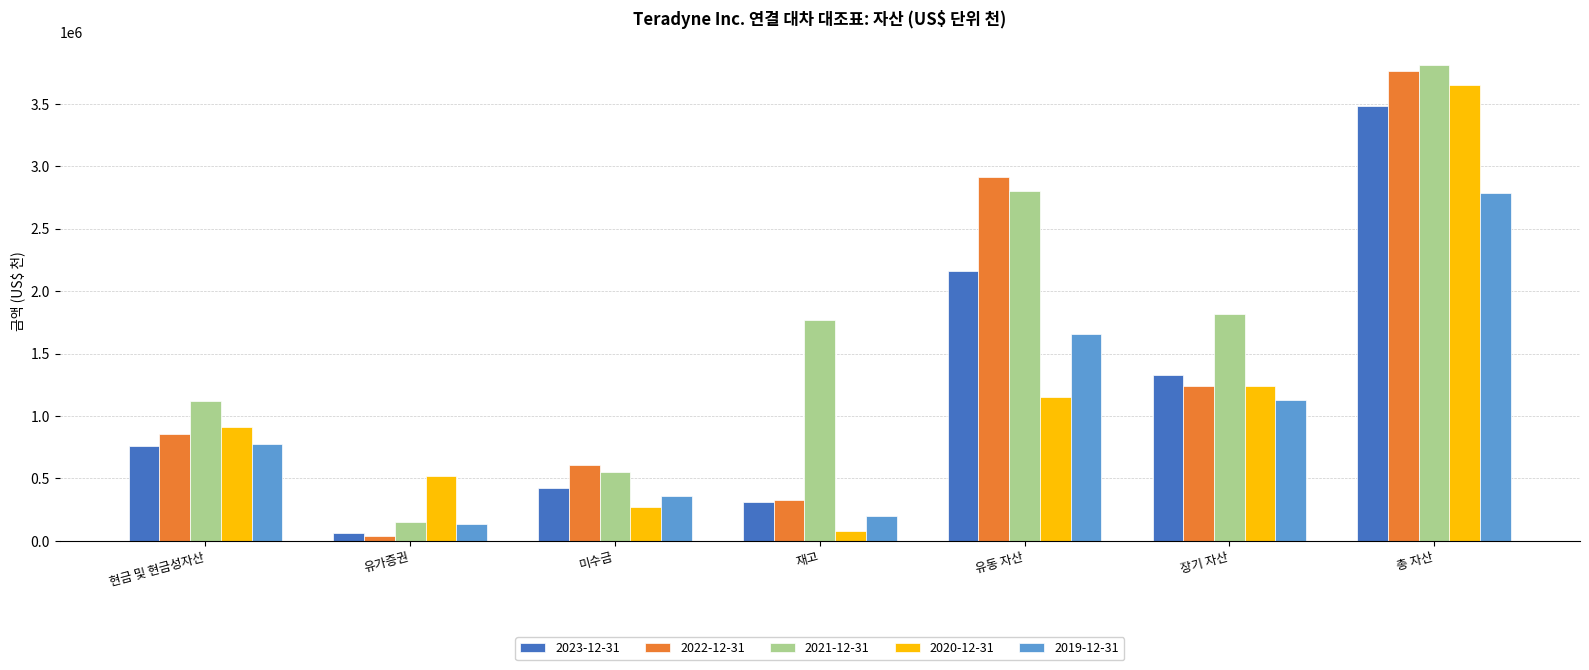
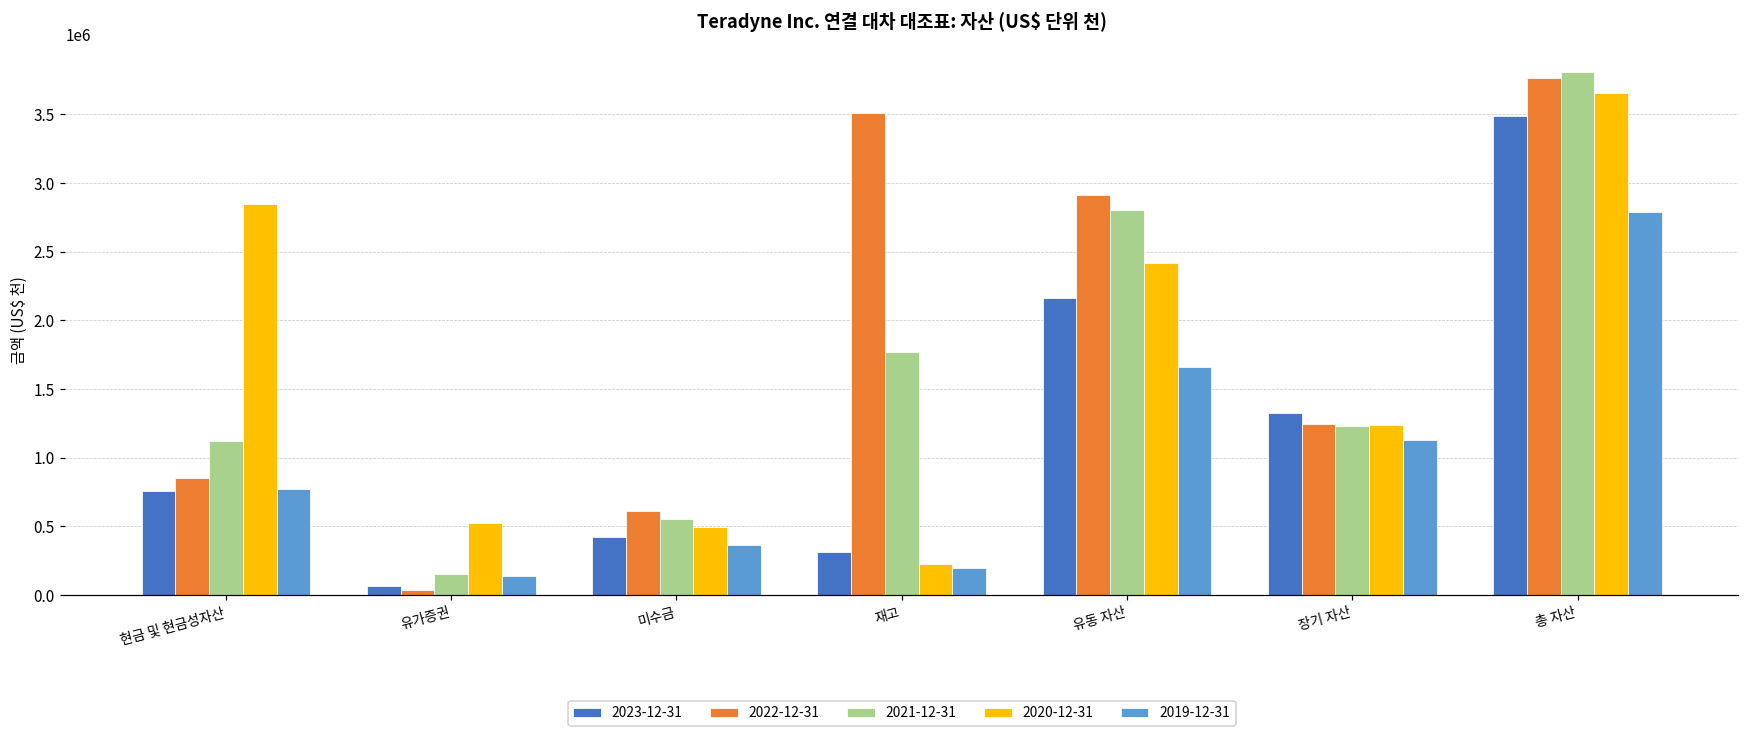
  {
    "2022-12-31": {
      "현금 및 현금성자산": 850000,
      "유가증권": 40000,
      "미수금": 610000,
-     "재고": 330000,
+     "재고": 3510000,
      "유동 자산": 2910000,
      "장기 자산": 1240000,
      "총 자산": 3770000
    },
    "2021-12-31": {
      "현금 및 현금성자산": 1120000,
      "유가증권": 150000,
      "미수금": 550000,
      "재고": 1770000,
      "유동 자산": 2800000,
-     "장기 자산": 1820000,
+     "장기 자산": 1230000,
      "총 자산": 3810000
    },
    "2020-12-31": {
-     "현금 및 현금성자산": 910000,
+     "현금 및 현금성자산": 2850000,
      "유가증권": 520000,
-     "미수금": 270000,
-     "재고": 80000,
-     "유동 자산": 1150000,
+     "미수금": 500000,
+     "재고": 220000,
+     "유동 자산": 2420000,
      "장기 자산": 1240000,
      "총 자산": 3650000
    }
  }
